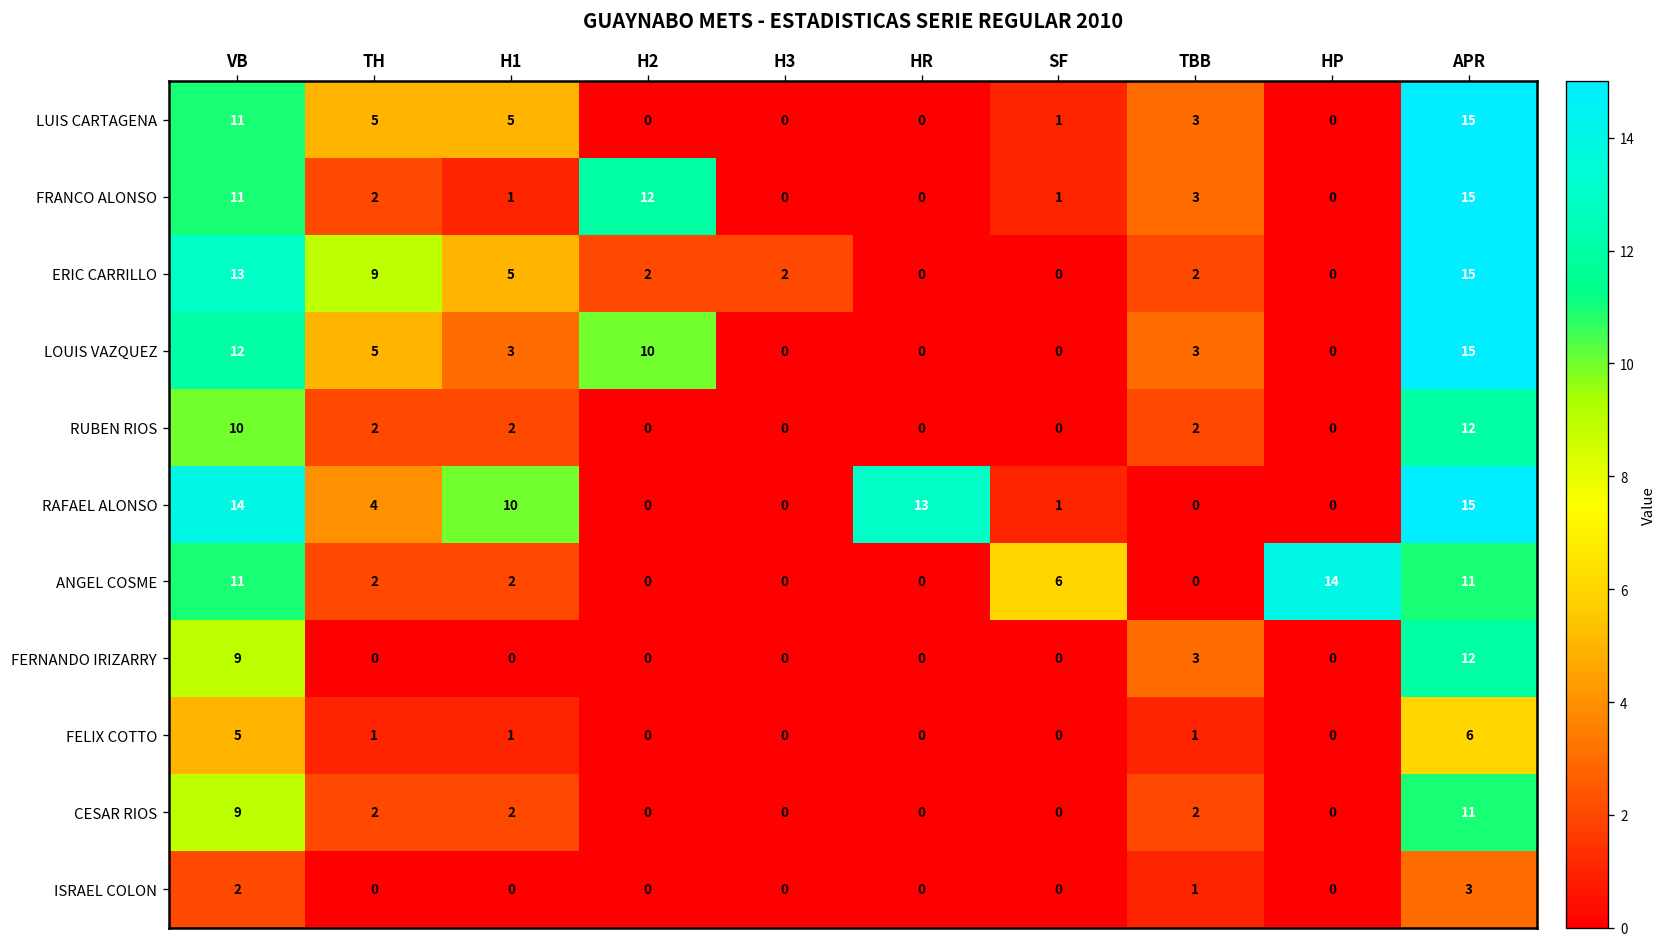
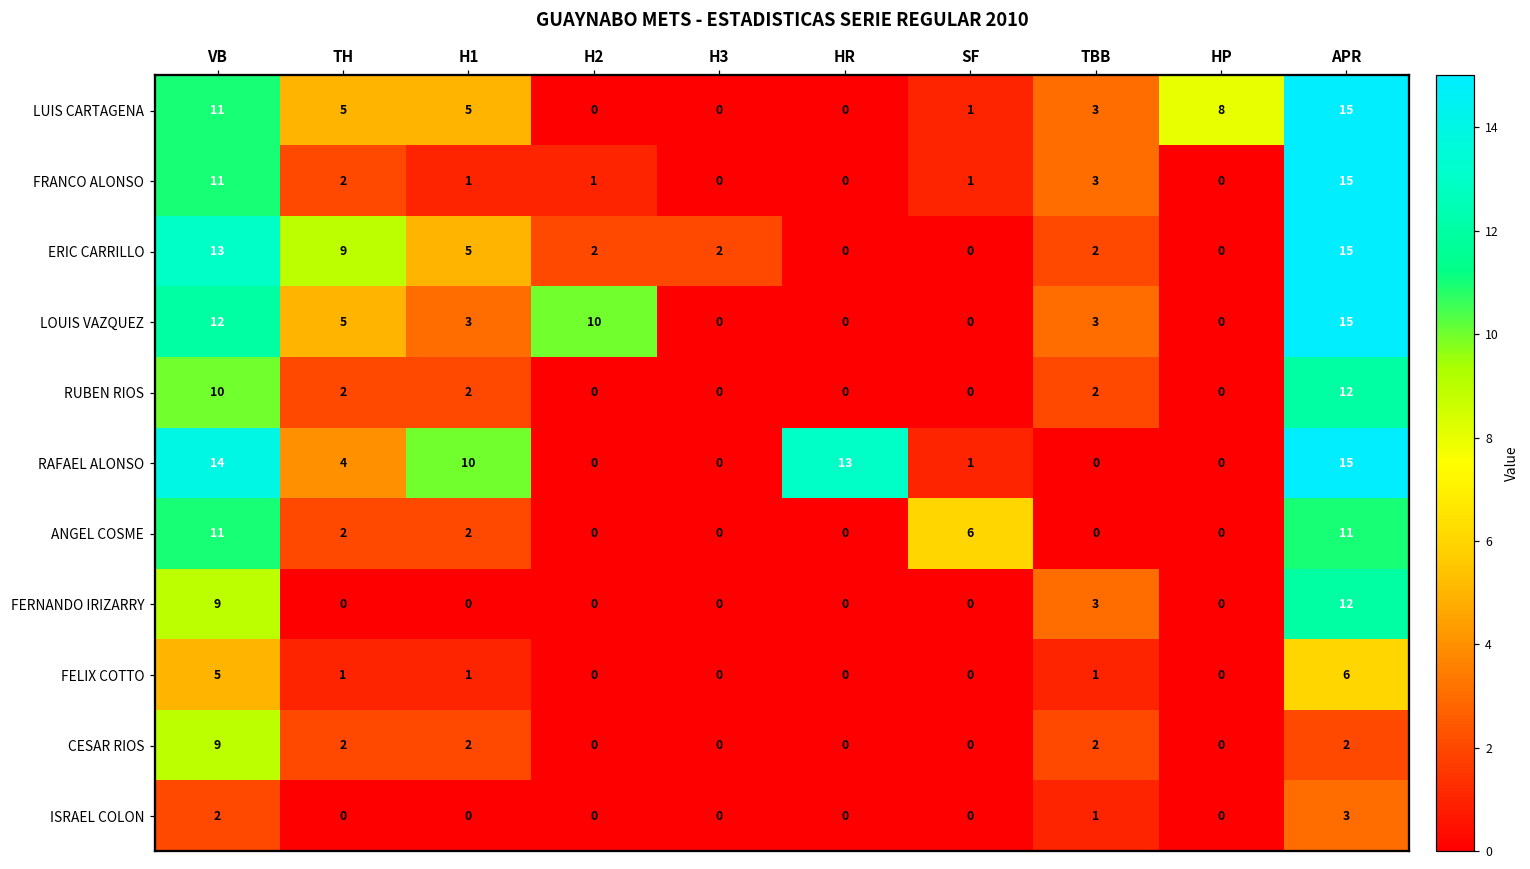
  {
    "LUIS CARTAGENA": {
      "VB": 11,
      "TH": 5,
      "H1": 5,
      "H2": 0,
      "H3": 0,
      "HR": 0,
      "SF": 1,
      "TBB": 3,
-     "HP": 0,
+     "HP": 8,
      "APR": 15
    },
    "FRANCO ALONSO": {
      "VB": 11,
      "TH": 2,
      "H1": 1,
-     "H2": 12,
+     "H2": 1,
      "H3": 0,
      "HR": 0,
      "SF": 1,
      "TBB": 3,
      "HP": 0,
      "APR": 15
    },
    "ERIC CARRILLO": {
      "VB": 13,
      "TH": 9,
      "H1": 5,
      "H2": 2,
      "H3": 2,
      "HR": 0,
      "SF": 0,
      "TBB": 2,
      "HP": 0,
      "APR": 15
    },
    "LOUIS VAZQUEZ": {
      "VB": 12,
      "TH": 5,
      "H1": 3,
      "H2": 10,
      "H3": 0,
      "HR": 0,
      "SF": 0,
      "TBB": 3,
      "HP": 0,
      "APR": 15
    },
    "RUBEN RIOS": {
      "VB": 10,
      "TH": 2,
      "H1": 2,
      "H2": 0,
      "H3": 0,
      "HR": 0,
      "SF": 0,
      "TBB": 2,
      "HP": 0,
      "APR": 12
    },
    "RAFAEL ALONSO": {
      "VB": 14,
      "TH": 4,
      "H1": 10,
      "H2": 0,
      "H3": 0,
      "HR": 13,
      "SF": 1,
      "TBB": 0,
      "HP": 0,
      "APR": 15
    },
    "ANGEL COSME": {
      "VB": 11,
      "TH": 2,
      "H1": 2,
      "H2": 0,
      "H3": 0,
      "HR": 0,
      "SF": 6,
      "TBB": 0,
-     "HP": 14,
+     "HP": 0,
      "APR": 11
    },
    "FERNANDO IRIZARRY": {
      "VB": 9,
      "TH": 0,
      "H1": 0,
      "H2": 0,
      "H3": 0,
      "HR": 0,
      "SF": 0,
      "TBB": 3,
      "HP": 0,
      "APR": 12
    },
    "FELIX COTTO": {
      "VB": 5,
      "TH": 1,
      "H1": 1,
      "H2": 0,
      "H3": 0,
      "HR": 0,
      "SF": 0,
      "TBB": 1,
      "HP": 0,
      "APR": 6
    },
    "CESAR RIOS": {
      "VB": 9,
      "TH": 2,
      "H1": 2,
      "H2": 0,
      "H3": 0,
      "HR": 0,
      "SF": 0,
      "TBB": 2,
      "HP": 0,
-     "APR": 11
+     "APR": 2
    },
    "ISRAEL COLON": {
      "VB": 2,
      "TH": 0,
      "H1": 0,
      "H2": 0,
      "H3": 0,
      "HR": 0,
      "SF": 0,
      "TBB": 1,
      "HP": 0,
      "APR": 3
    }
  }
